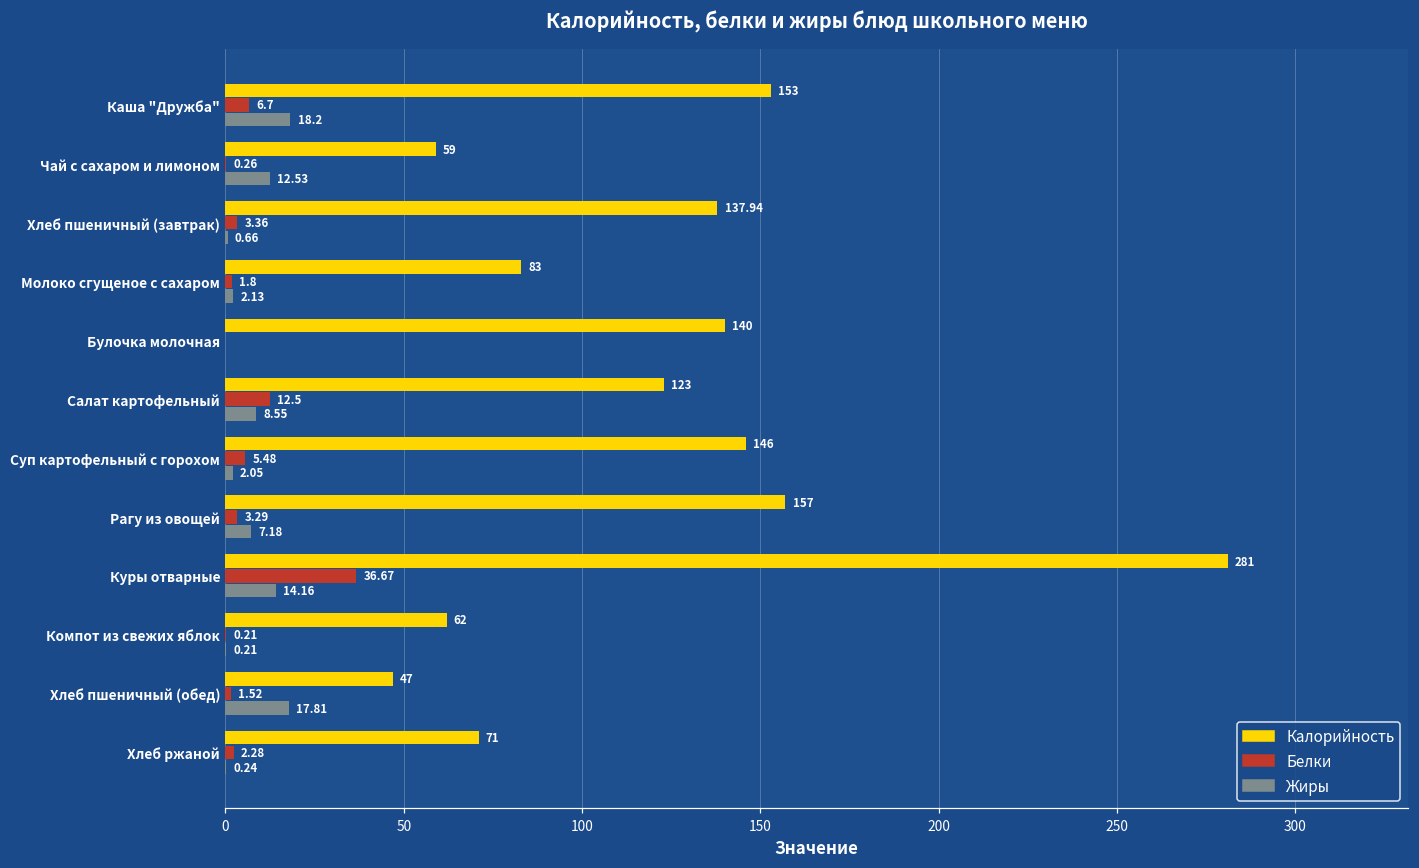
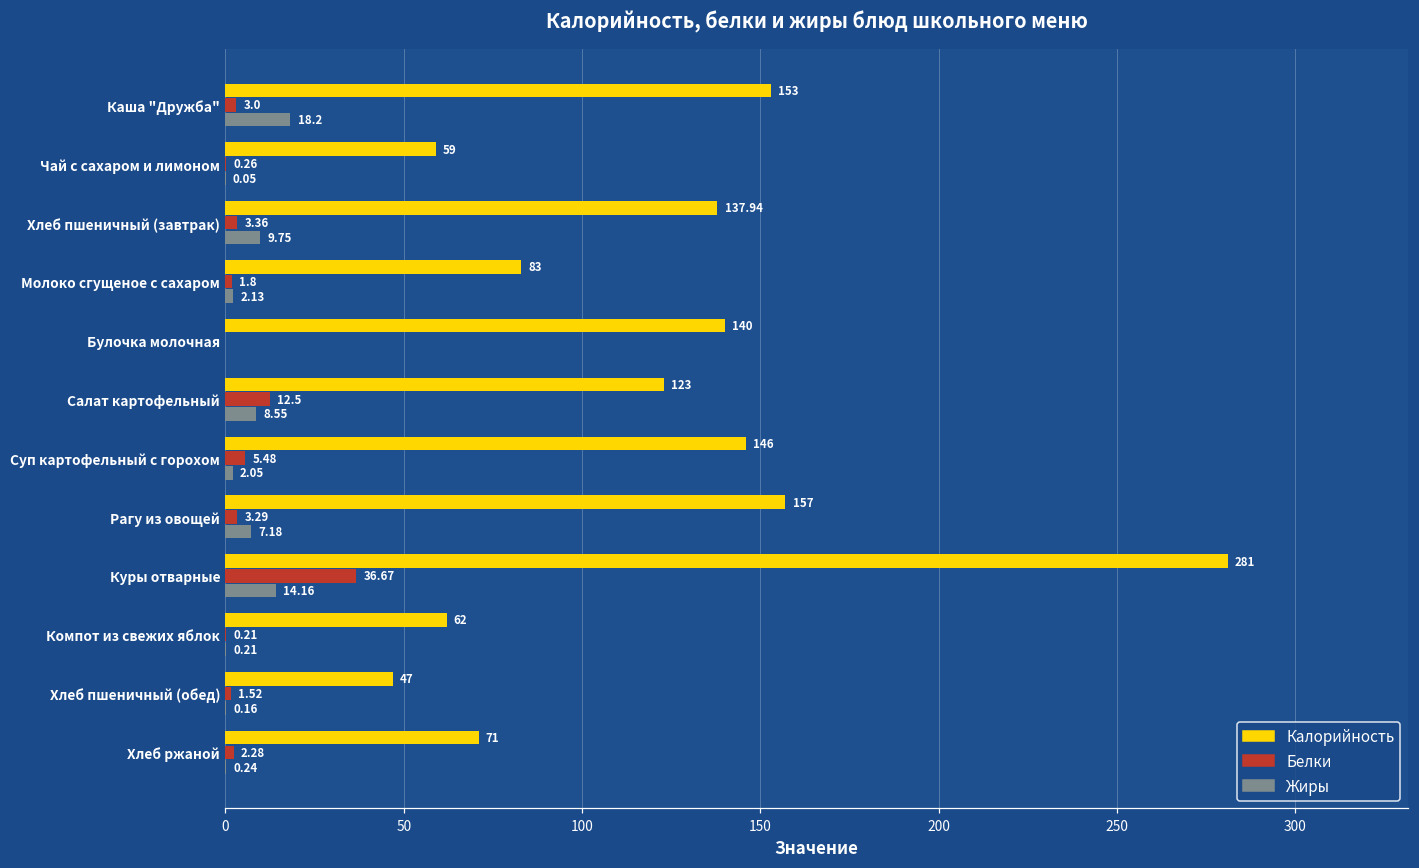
  {
    "Калорийность": {
      "Каша \"Дружба\"": 153,
      "Чай с сахаром и лимоном": 59,
      "Хлеб пшеничный (завтрак)": 137.94,
      "Молоко сгущеное с сахаром": 83,
      "Булочка молочная": 140,
      "Салат картофельный": 123,
      "Суп картофельный с горохом": 146,
      "Рагу из овощей": 157,
      "Куры отварные": 281,
      "Компот из свежих яблок": 62,
      "Хлеб пшеничный (обед)": 47,
      "Хлеб ржаной": 71
    },
    "Белки": {
-     "Каша \"Дружба\"": 6.7,
+     "Каша \"Дружба\"": 3.0,
      "Чай с сахаром и лимоном": 0.26,
      "Хлеб пшеничный (завтрак)": 3.36,
      "Молоко сгущеное с сахаром": 1.8,
      "Салат картофельный": 12.5,
      "Суп картофельный с горохом": 5.48,
      "Рагу из овощей": 3.29,
      "Куры отварные": 36.67,
      "Компот из свежих яблок": 0.21,
      "Хлеб пшеничный (обед)": 1.52,
      "Хлеб ржаной": 2.28
    },
    "Жиры": {
      "Каша \"Дружба\"": 18.2,
-     "Чай с сахаром и лимоном": 12.53,
-     "Хлеб пшеничный (завтрак)": 0.66,
+     "Чай с сахаром и лимоном": 0.05,
+     "Хлеб пшеничный (завтрак)": 9.75,
      "Молоко сгущеное с сахаром": 2.13,
      "Салат картофельный": 8.55,
      "Суп картофельный с горохом": 2.05,
      "Рагу из овощей": 7.18,
      "Куры отварные": 14.16,
      "Компот из свежих яблок": 0.21,
-     "Хлеб пшеничный (обед)": 17.81,
+     "Хлеб пшеничный (обед)": 0.16,
      "Хлеб ржаной": 0.24
    }
  }
